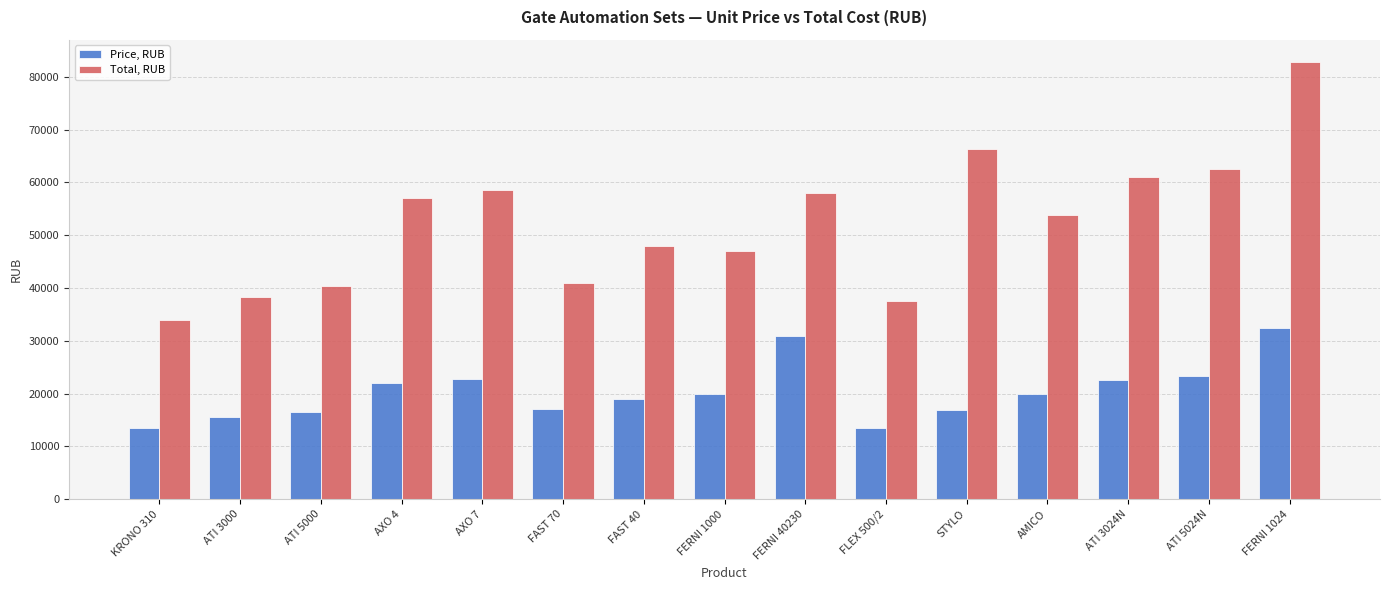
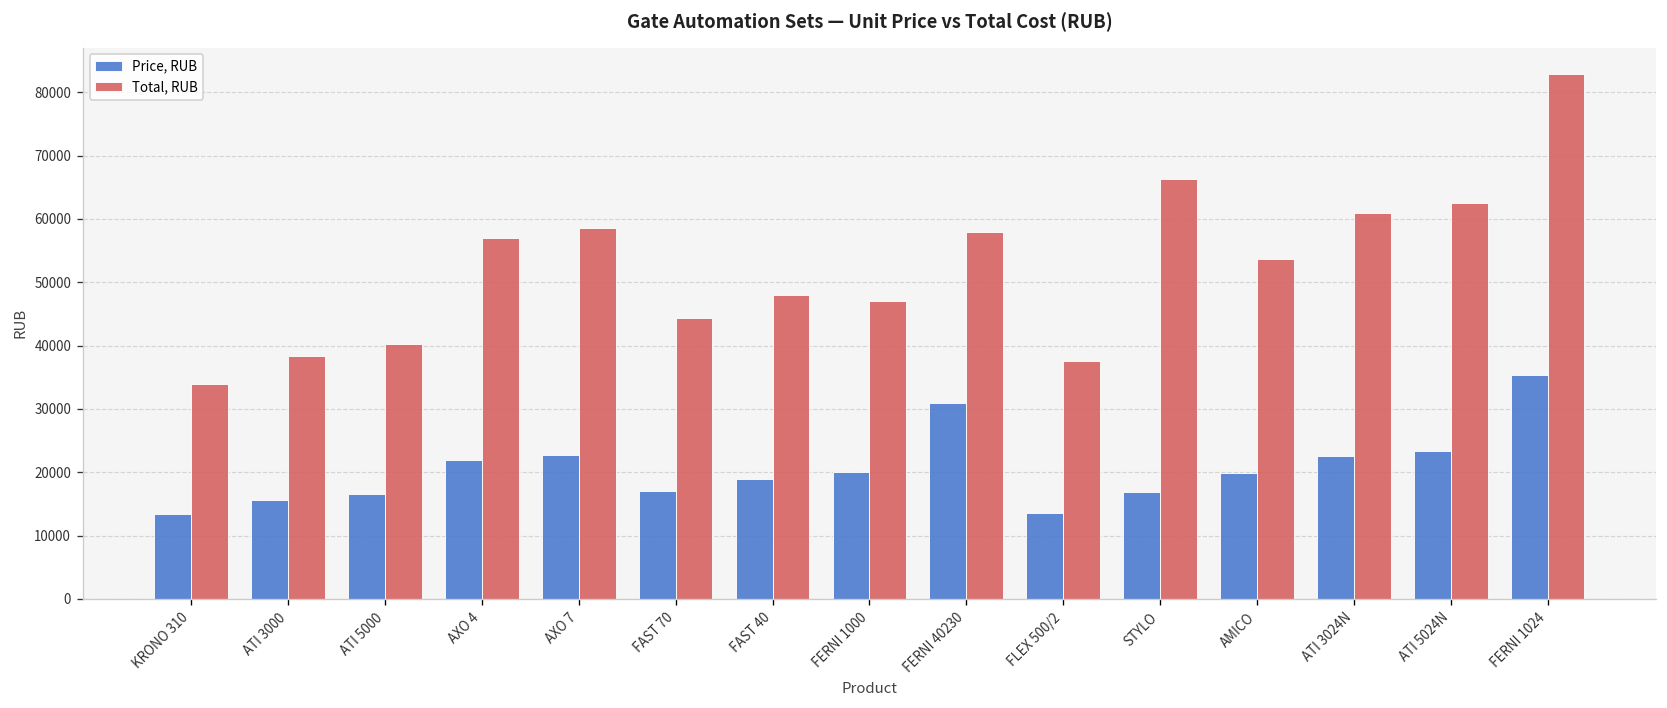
  {
    "Price, RUB": {
      "KRONO 310": 13000,
      "ATI 3000": 16000,
      "ATI 5000": 17000,
      "AXO 4": 22000,
      "AXO 7": 23000,
      "FAST 70": 17000,
      "FAST 40": 19000,
      "FERNI 1000": 20000,
      "FERNI 40230": 31000,
      "FLEX 500/2": 14000,
      "STYLO": 17000,
      "AMICO": 20000,
      "ATI 3024N": 23000,
      "ATI 5024N": 23000,
-     "FERNI 1024": 33000
+     "FERNI 1024": 35000
    },
    "Total, RUB": {
      "KRONO 310": 34000,
      "ATI 3000": 38000,
      "ATI 5000": 40000,
      "AXO 4": 57000,
      "AXO 7": 59000,
-     "FAST 70": 41000,
+     "FAST 70": 44000,
      "FAST 40": 48000,
      "FERNI 1000": 47000,
      "FERNI 40230": 58000,
      "FLEX 500/2": 38000,
      "STYLO": 66000,
      "AMICO": 54000,
      "ATI 3024N": 61000,
      "ATI 5024N": 63000,
      "FERNI 1024": 83000
    }
  }
